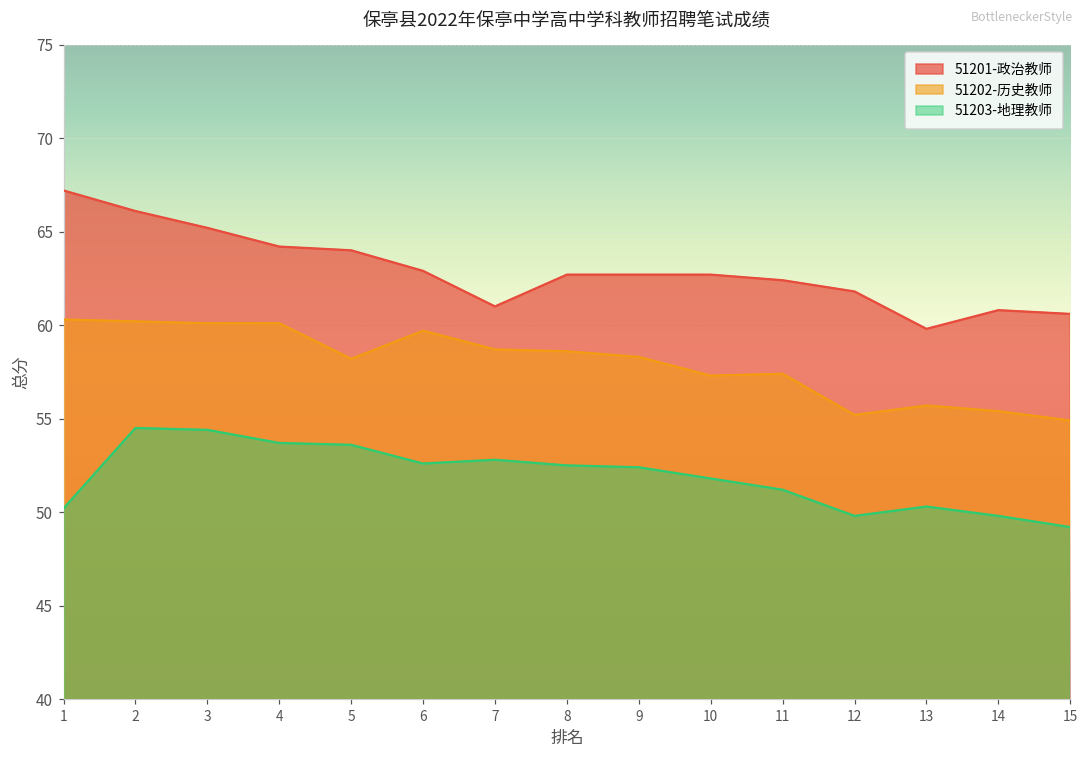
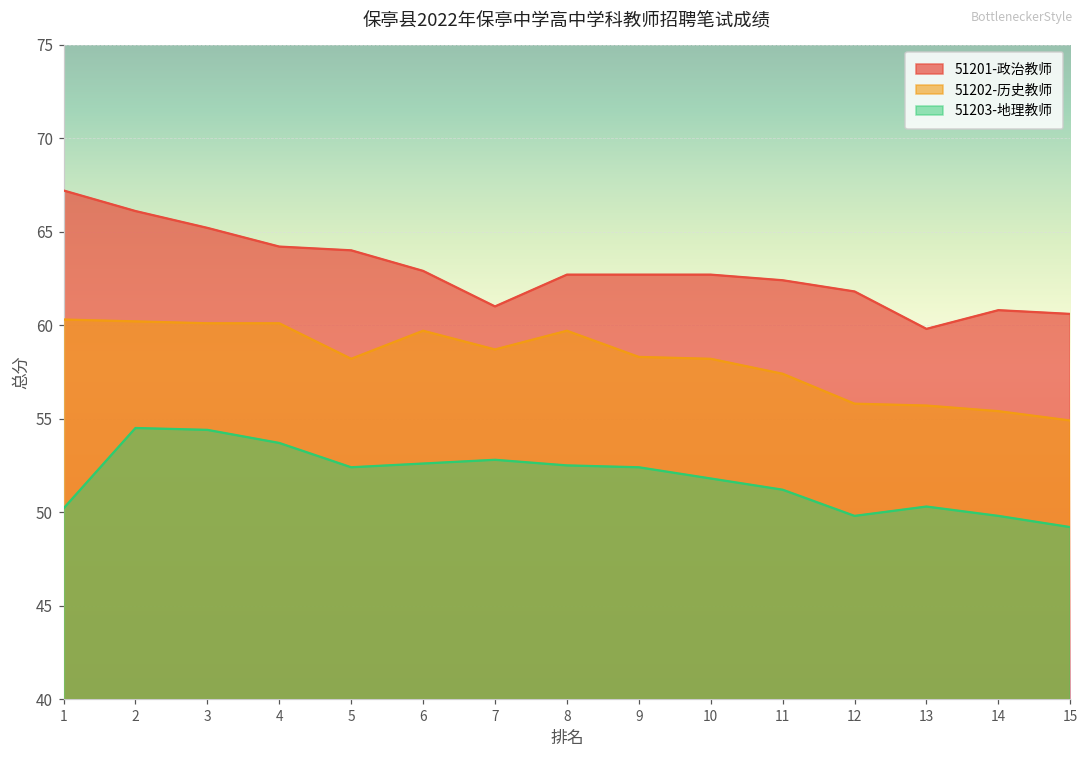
  {
    "51201-政治教师": {
      "1": 67.2,
      "2": 66.1,
      "3": 65.2,
      "4": 64.2,
      "5": 64.0,
      "6": 62.9,
      "7": 61.0,
      "8": 62.7,
      "9": 62.7,
      "10": 62.7,
      "11": 62.4,
      "12": 61.8,
      "13": 59.8,
      "14": 60.8,
      "15": 60.6
    },
    "51202-历史教师": {
      "1": 60.3,
      "2": 60.2,
      "3": 60.1,
      "4": 60.1,
      "5": 58.2,
      "6": 59.7,
      "7": 58.7,
-     "8": 58.6,
+     "8": 59.7,
      "9": 58.3,
-     "10": 57.3,
+     "10": 58.2,
      "11": 57.4,
-     "12": 55.2,
+     "12": 55.8,
      "13": 55.7,
      "14": 55.4,
      "15": 54.9
    },
    "51203-地理教师": {
      "1": 50.2,
      "2": 54.5,
      "3": 54.4,
      "4": 53.7,
-     "5": 53.6,
+     "5": 52.4,
      "6": 52.6,
      "7": 52.8,
      "8": 52.5,
      "9": 52.4,
      "10": 51.8,
      "11": 51.2,
      "12": 49.8,
      "13": 50.3,
      "14": 49.8,
      "15": 49.2
    }
  }
